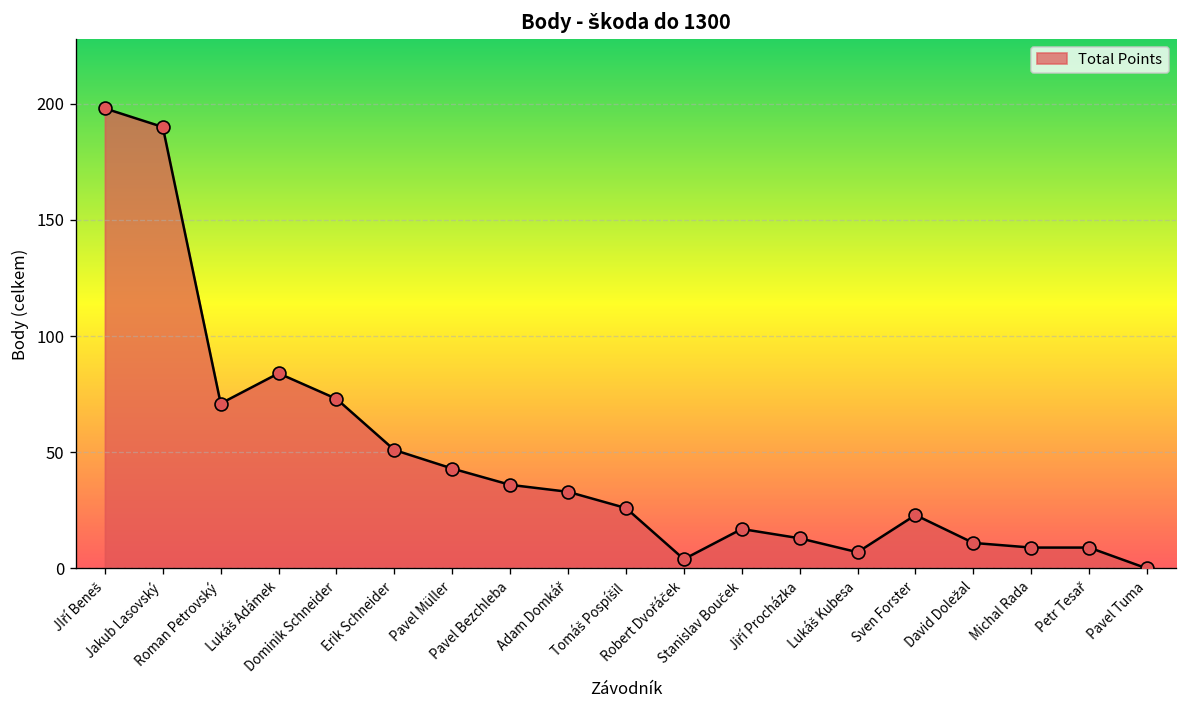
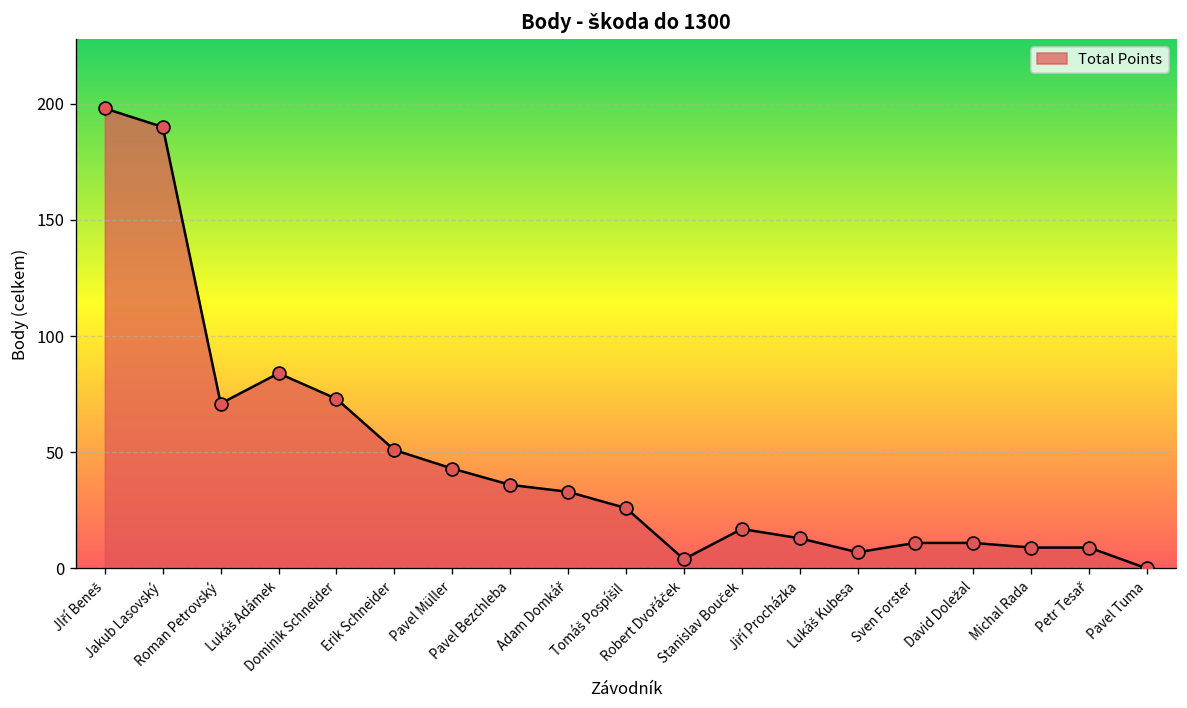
  {
    "JIří Beneš": 198,
    "Jakub Lasovský": 190,
    "Roman Petrovský": 71,
    "Lukáš Adámek": 84,
    "Dominik Schneider": 73,
    "Erik Schneider": 51,
    "Pavel Müller": 43,
    "Pavel Bezchleba": 36,
    "Adam Domkář": 33,
    "Tomáš Pospíšil": 26,
    "Robert Dvořáček": 4,
    "Stanislav Bouček": 17,
    "Jiří Procházka": 13,
    "Lukáš Kubesa": 7,
-   "Sven Forster": 23,
+   "Sven Forster": 11,
    "David Doležal": 11,
    "Michal Rada": 9,
    "Petr Tesař": 9,
    "Pavel Tuma": 0
  }
